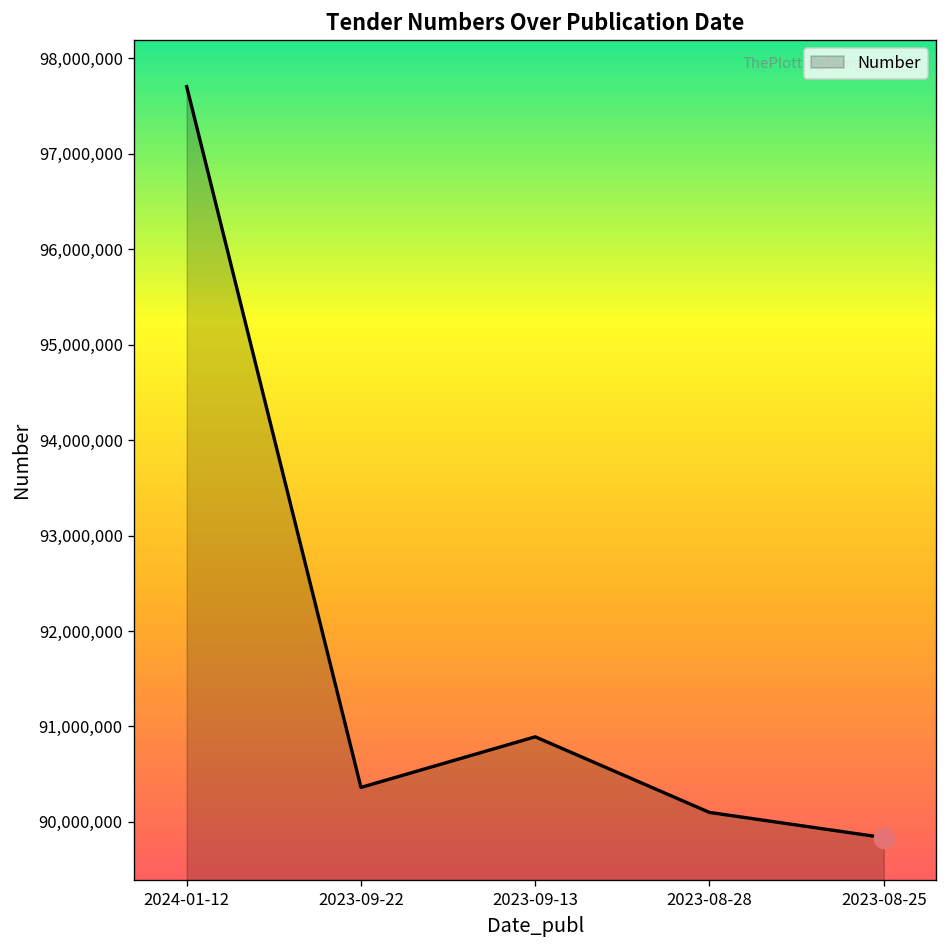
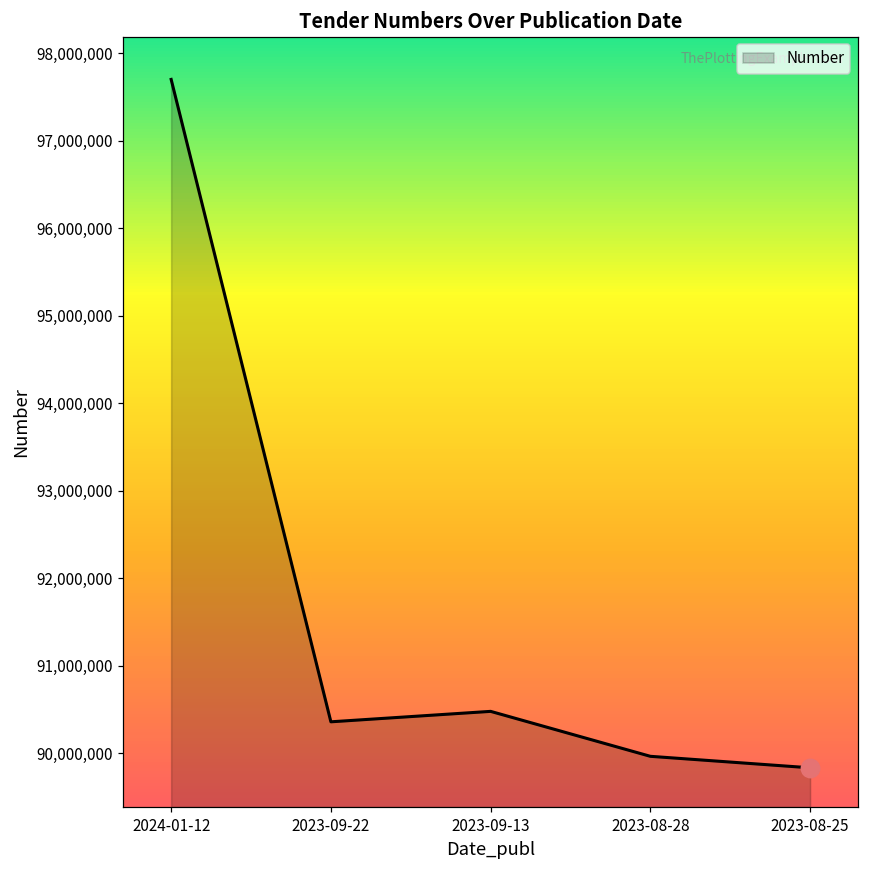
  {
    "Number": {
      "2024-01-12": "97,700,000",
      "2023-09-22": "90,400,000",
-     "2023-09-13": "90,900,000",
-     "2023-08-28": "90,100,000"
+     "2023-09-13": "90,500,000",
+     "2023-08-28": "90,000,000"
    }
  }
